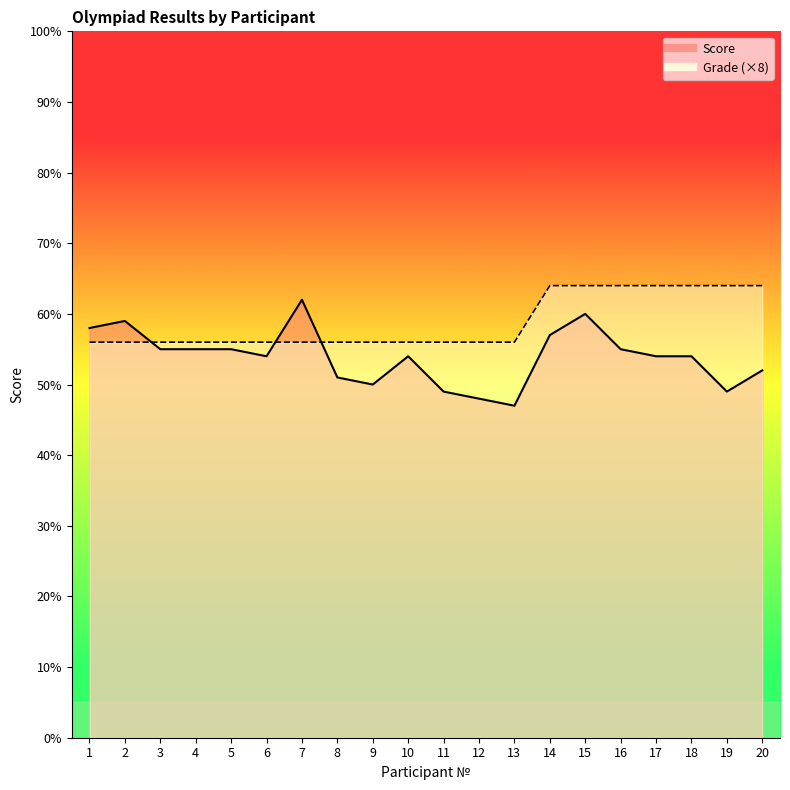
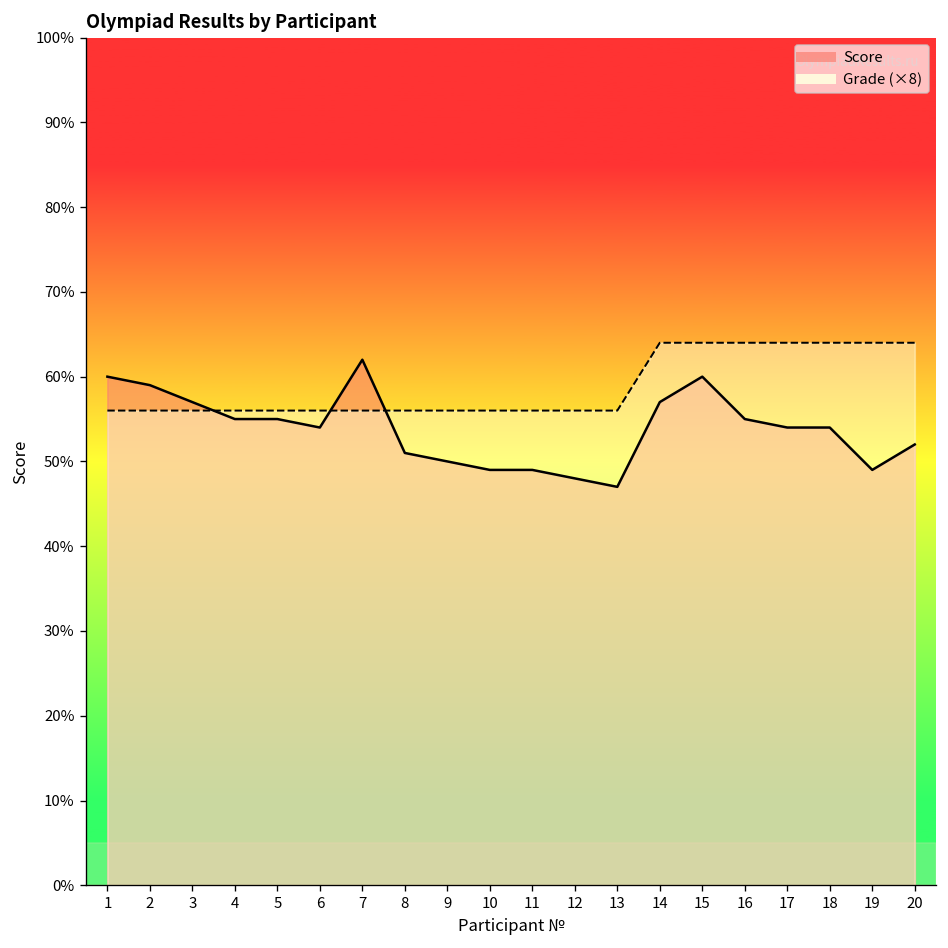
  {
    "Score": {
-     "1": "58%",
+     "1": "60%",
      "2": "59%",
-     "3": "55%",
+     "3": "57%",
      "4": "55%",
      "5": "55%",
      "6": "54%",
      "7": "62%",
      "8": "51%",
      "9": "50%",
-     "10": "54%",
+     "10": "49%",
      "11": "49%",
      "12": "48%",
      "13": "47%",
      "14": "57%",
      "15": "60%",
      "16": "55%",
      "17": "54%",
      "18": "54%",
      "19": "49%",
      "20": "52%"
    },
    "Grade (×8)": {
      "1": "56%",
      "2": "56%",
      "3": "56%",
      "4": "56%",
      "5": "56%",
      "6": "56%",
      "7": "56%",
      "8": "56%",
      "9": "56%",
      "10": "56%",
      "11": "56%",
      "12": "56%",
      "13": "56%",
      "14": "64%",
      "15": "64%",
      "16": "64%",
      "17": "64%",
      "18": "64%",
      "19": "64%",
      "20": "64%"
    }
  }
